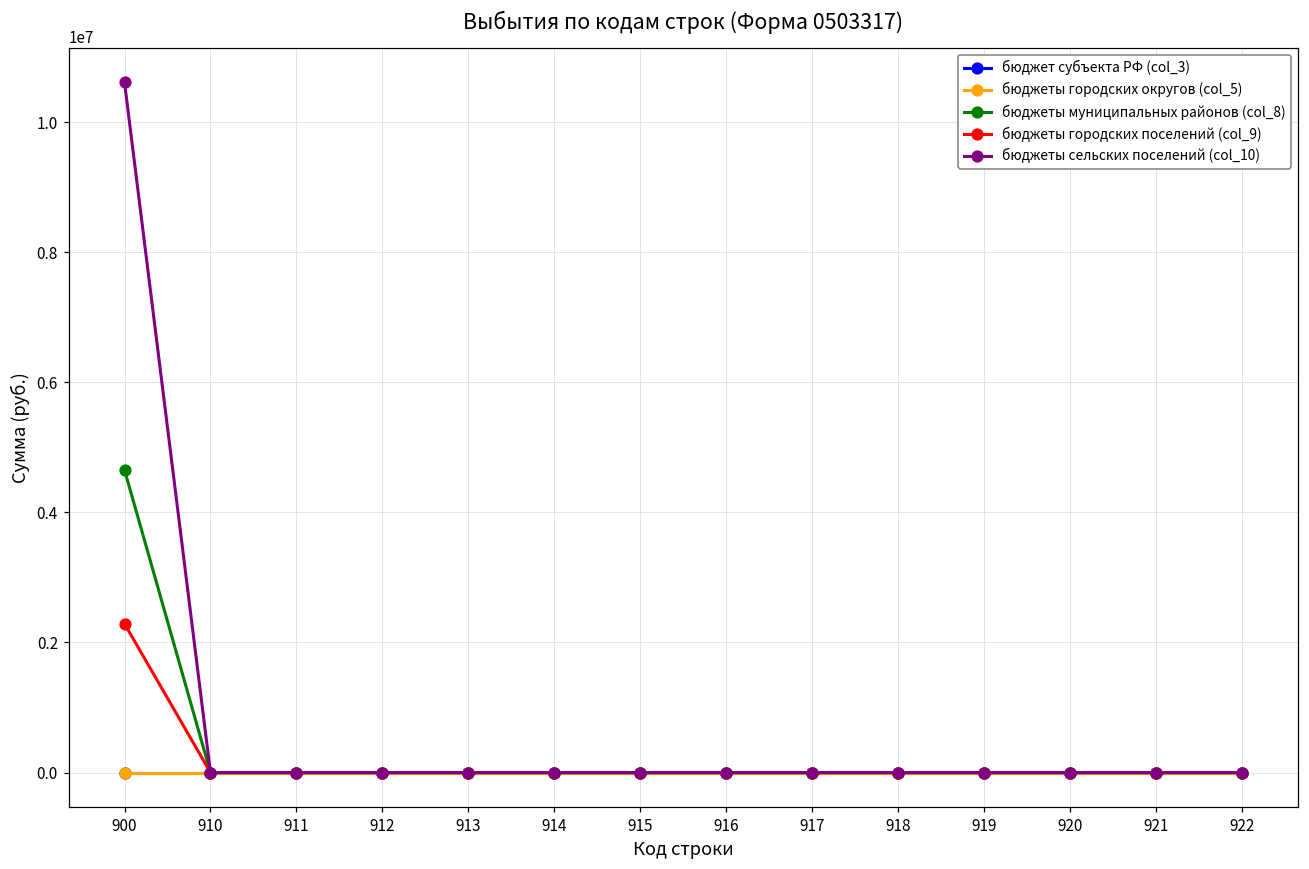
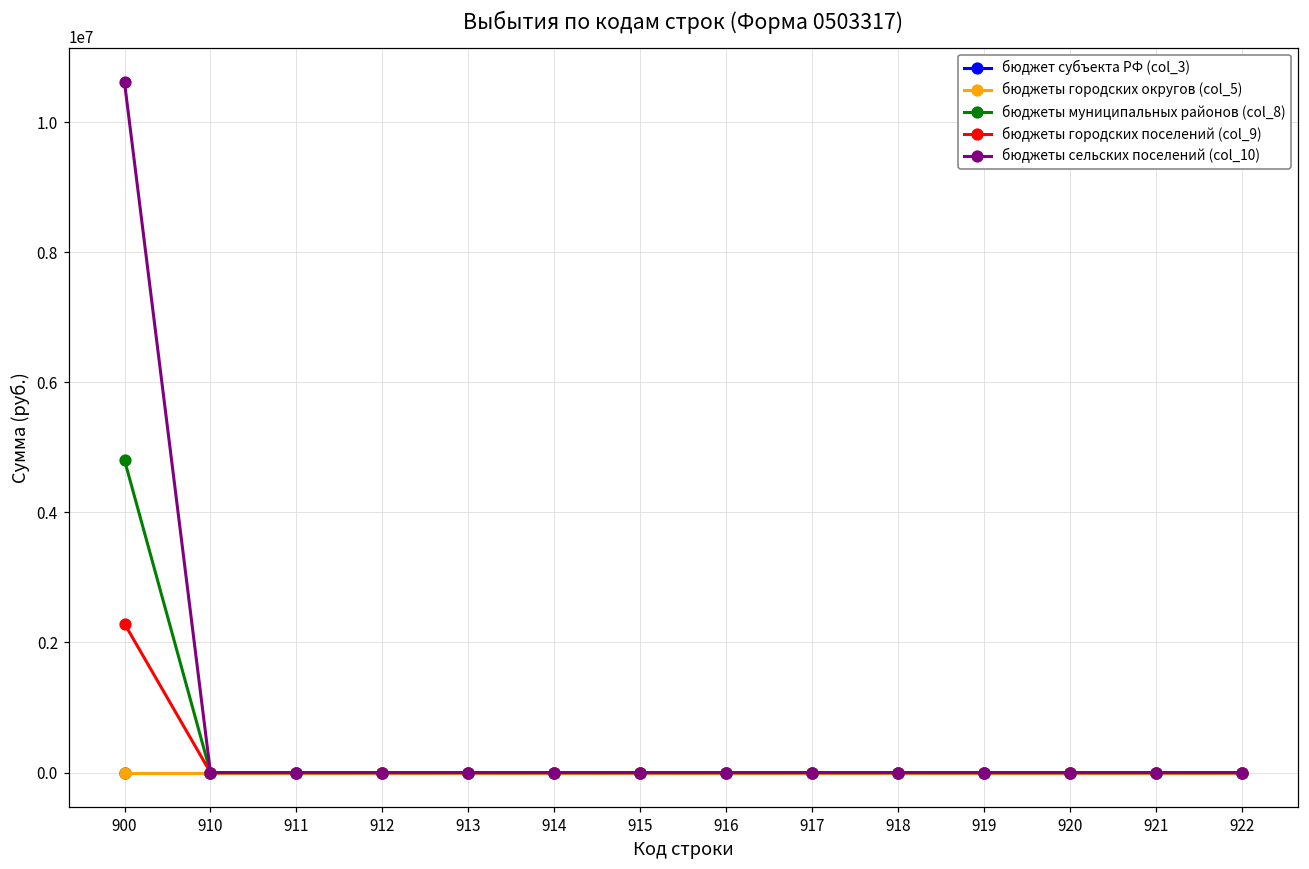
  {
    "бюджеты городских округов (col_5)": {
      "900": 0
    },
    "бюджеты муниципальных районов (col_8)": {
-     "900": 4700000
+     "900": 4800000
    },
    "бюджеты городских поселений (col_9)": {
      "900": 2300000
    },
    "бюджеты сельских поселений (col_10)": {
      "900": 10600000
    }
  }
